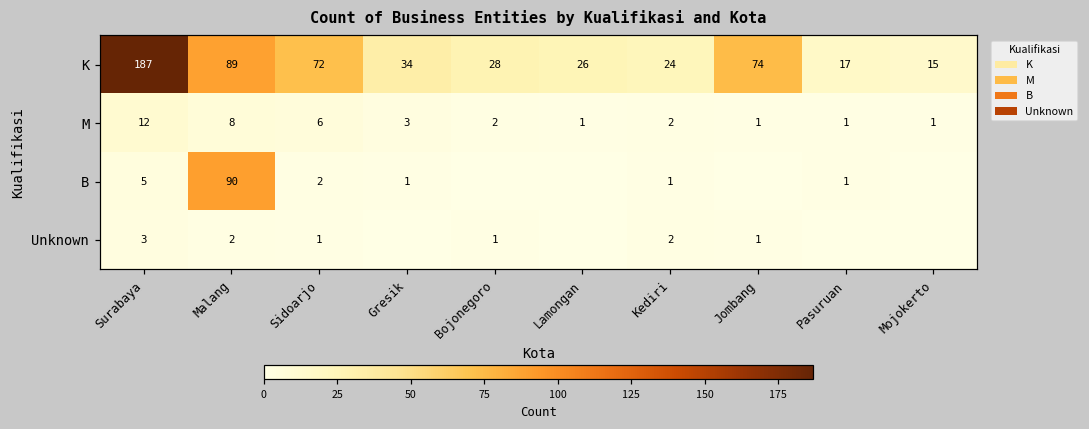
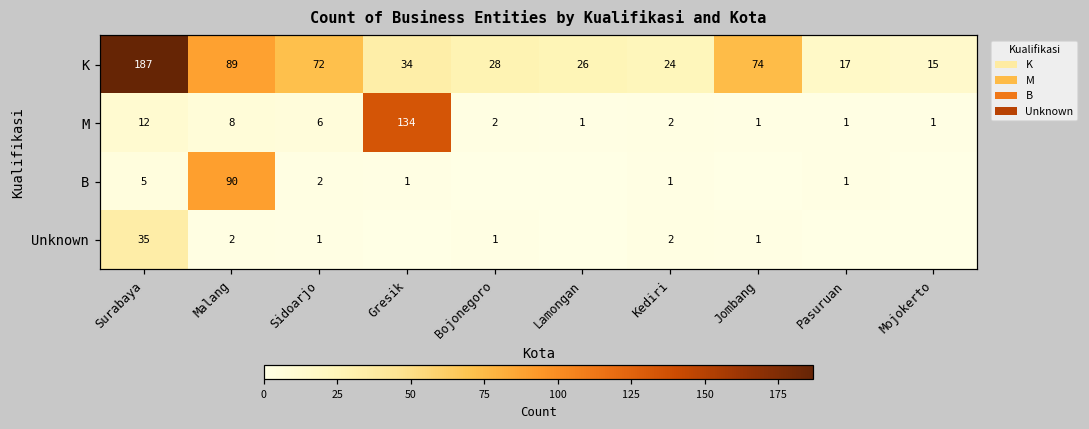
  {
    "K": {
      "Surabaya": 187,
      "Malang": 89,
      "Sidoarjo": 72,
      "Gresik": 34,
      "Bojonegoro": 28,
      "Lamongan": 26,
      "Kediri": 24,
      "Jombang": 74,
      "Pasuruan": 17,
      "Mojokerto": 15
    },
    "M": {
      "Surabaya": 12,
      "Malang": 8,
      "Sidoarjo": 6,
-     "Gresik": 3,
+     "Gresik": 134,
      "Bojonegoro": 2,
      "Lamongan": 1,
      "Kediri": 2,
      "Jombang": 1,
      "Pasuruan": 1,
      "Mojokerto": 1
    },
    "B": {
      "Surabaya": 5,
      "Malang": 90,
      "Sidoarjo": 2,
      "Gresik": 1,
      "Kediri": 1,
      "Pasuruan": 1
    },
    "Unknown": {
-     "Surabaya": 3,
+     "Surabaya": 35,
      "Malang": 2,
      "Sidoarjo": 1,
      "Bojonegoro": 1,
      "Kediri": 2,
      "Jombang": 1
    }
  }
